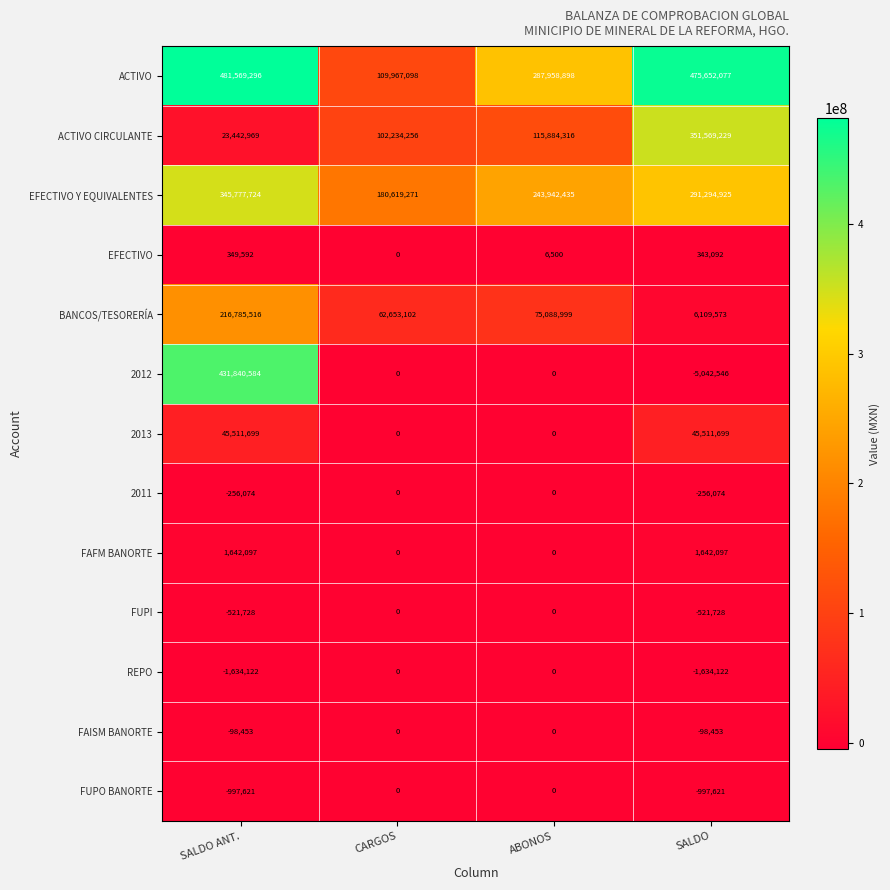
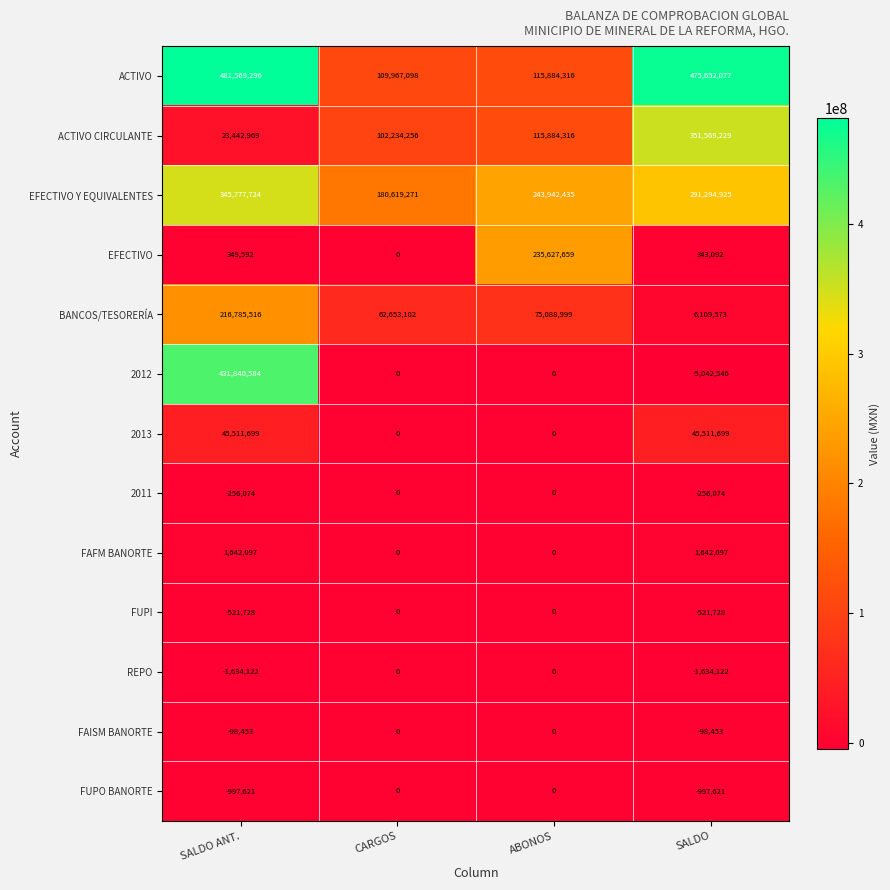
  {
    "ACTIVO": {
      "SALDO ANT.": "481,569,296",
      "CARGOS": "109,967,098",
-     "ABONOS": "287,958,898",
+     "ABONOS": "115,884,316",
      "SALDO": "475,652,077"
    },
    "ACTIVO CIRCULANTE": {
      "SALDO ANT.": "23,442,969",
      "CARGOS": "102,234,256",
      "ABONOS": "115,884,316",
      "SALDO": "351,569,229"
    },
    "EFECTIVO Y EQUIVALENTES": {
      "SALDO ANT.": "345,777,724",
      "CARGOS": "180,619,271",
      "ABONOS": "243,942,435",
      "SALDO": "291,294,925"
    },
    "EFECTIVO": {
      "SALDO ANT.": "349,592",
      "CARGOS": "0",
-     "ABONOS": "6,500",
+     "ABONOS": "235,627,659",
      "SALDO": "343,092"
    },
    "BANCOS/TESORERÍA": {
      "SALDO ANT.": "216,785,516",
      "CARGOS": "62,653,102",
      "ABONOS": "75,088,999",
      "SALDO": "6,109,573"
    },
    "2012": {
      "SALDO ANT.": "431,840,584",
      "CARGOS": "0",
      "ABONOS": "0",
      "SALDO": "-5,042,546"
    },
    "2013": {
      "SALDO ANT.": "45,511,699",
      "CARGOS": "0",
      "ABONOS": "0",
      "SALDO": "45,511,699"
    },
    "2011": {
      "SALDO ANT.": "-256,074",
      "CARGOS": "0",
      "ABONOS": "0",
      "SALDO": "-256,074"
    },
    "FAFM BANORTE": {
      "SALDO ANT.": "1,642,097",
      "CARGOS": "0",
      "ABONOS": "0",
      "SALDO": "1,642,097"
    },
    "FUPI": {
      "SALDO ANT.": "-521,728",
      "CARGOS": "0",
      "ABONOS": "0",
      "SALDO": "-521,728"
    },
    "REPO": {
      "SALDO ANT.": "-1,634,122",
      "CARGOS": "0",
      "ABONOS": "0",
      "SALDO": "-1,634,122"
    },
    "FAISM BANORTE": {
      "SALDO ANT.": "-98,453",
      "CARGOS": "0",
      "ABONOS": "0",
      "SALDO": "-98,453"
    },
    "FUPO BANORTE": {
      "SALDO ANT.": "-997,621",
      "CARGOS": "0",
      "ABONOS": "0",
      "SALDO": "-997,621"
    }
  }
